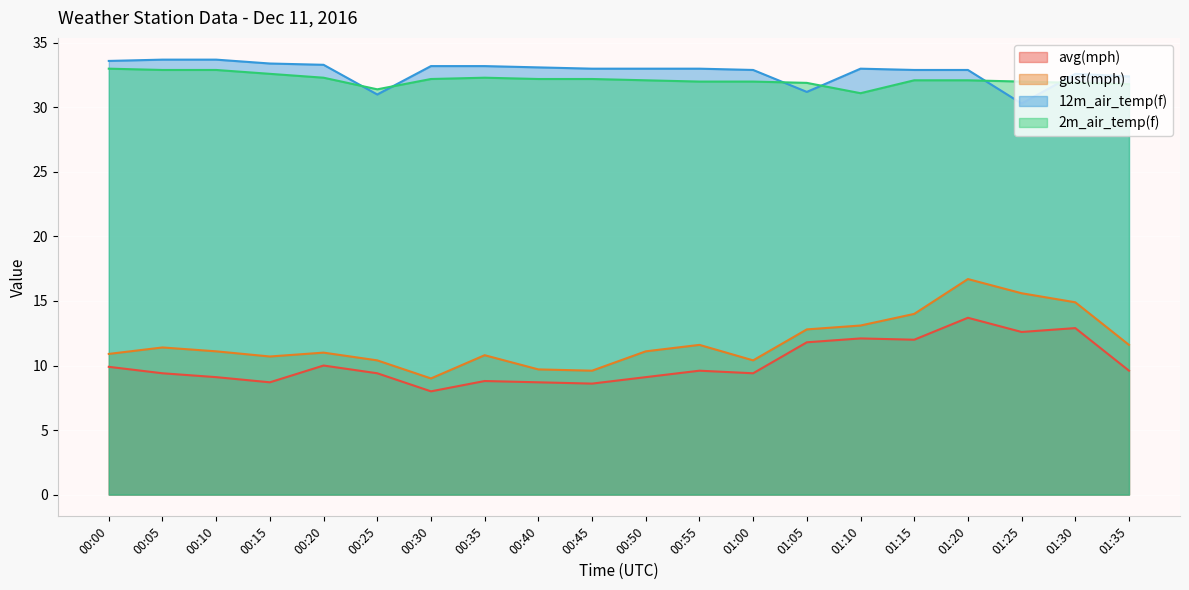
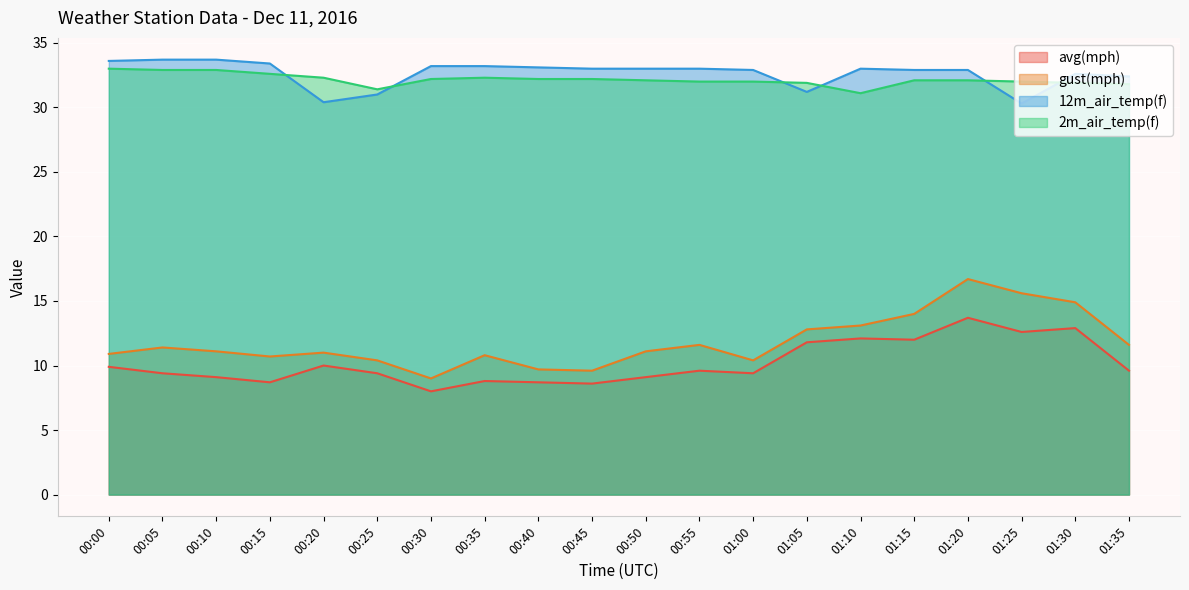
  {
    "12m_air_temp(f)": {
      "00:00": 33.6,
      "00:05": 33.7,
      "00:10": 33.7,
      "00:15": 33.4,
-     "00:20": 33.3,
+     "00:20": 30.4,
      "00:25": 31.0,
      "00:30": 33.2,
      "00:35": 33.2,
      "00:40": 33.1,
      "00:45": 33.0,
      "00:50": 33.0,
      "00:55": 33.0,
      "01:00": 32.9,
      "01:05": 31.2,
      "01:10": 33.0,
      "01:15": 32.9,
      "01:20": 32.9
    },
    "2m_air_temp(f)": {
      "00:00": 33.0,
      "00:05": 32.9,
      "00:10": 32.9,
      "00:15": 32.6,
      "00:20": 32.3,
      "00:25": 31.4,
      "00:30": 32.2,
      "00:35": 32.3,
      "00:40": 32.2,
      "00:45": 32.2,
      "00:50": 32.1,
      "00:55": 32.0,
      "01:00": 32.0,
      "01:05": 31.9,
      "01:10": 31.1,
      "01:15": 32.1,
      "01:20": 32.1
    }
  }
